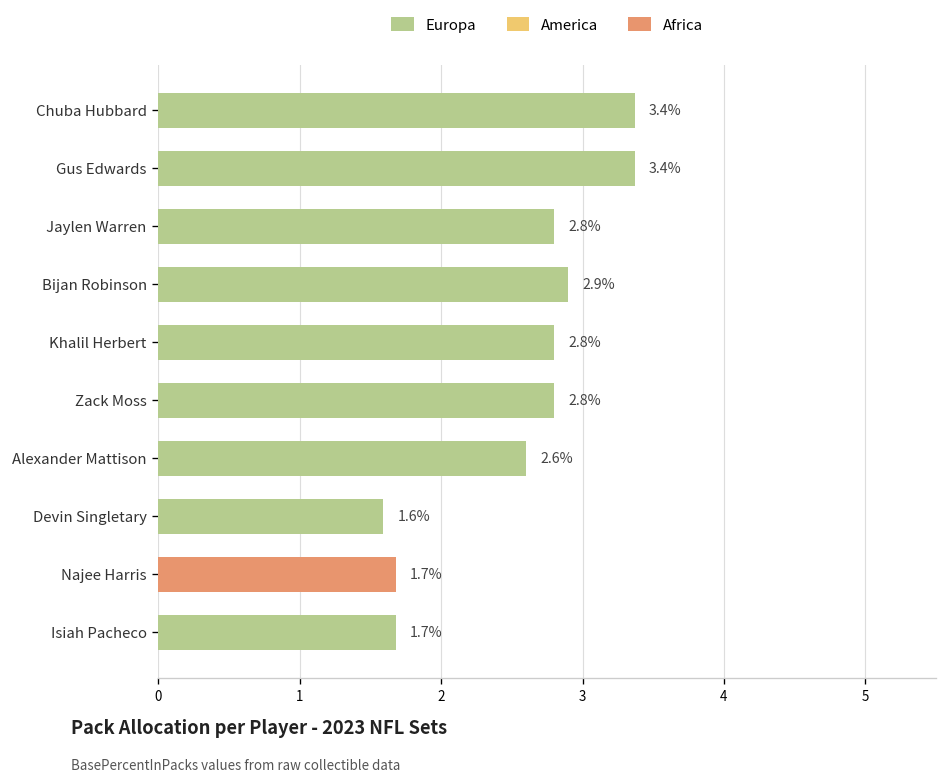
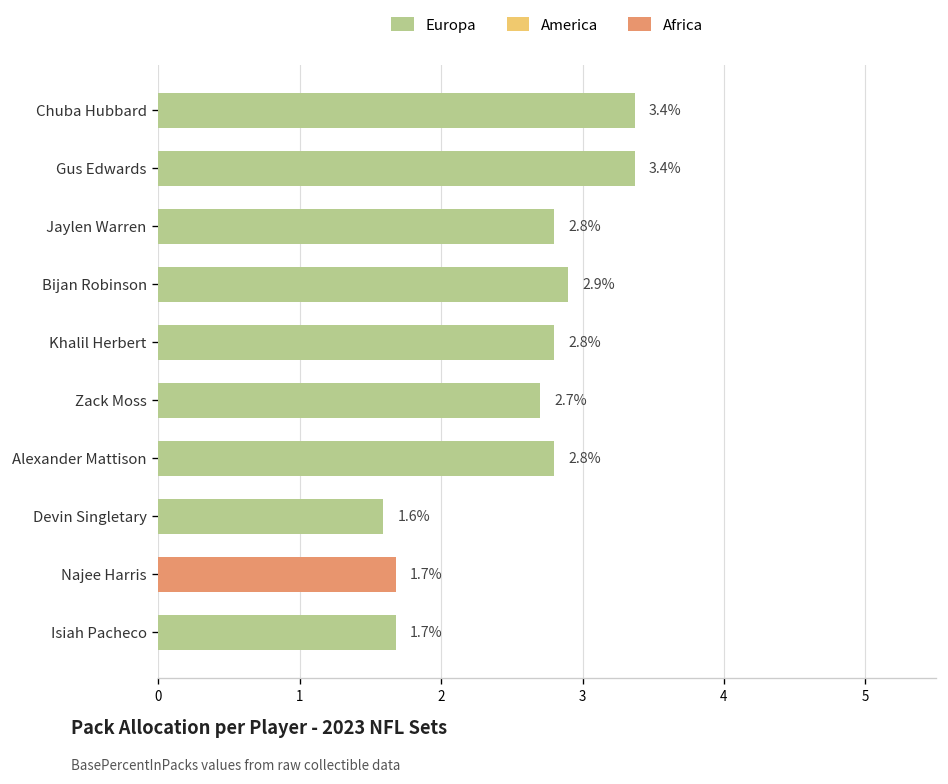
  {
    "Europa": {
      "Chuba Hubbard": "3.4%",
      "Gus Edwards": "3.4%",
      "Jaylen Warren": "2.8%",
      "Bijan Robinson": "2.9%",
      "Khalil Herbert": "2.8%",
-     "Zack Moss": "2.8%",
-     "Alexander Mattison": "2.6%",
+     "Zack Moss": "2.7%",
+     "Alexander Mattison": "2.8%",
      "Devin Singletary": "1.6%",
      "Isiah Pacheco": "1.7%"
    },
    "Africa": {
      "Najee Harris": "1.7%"
    }
  }
